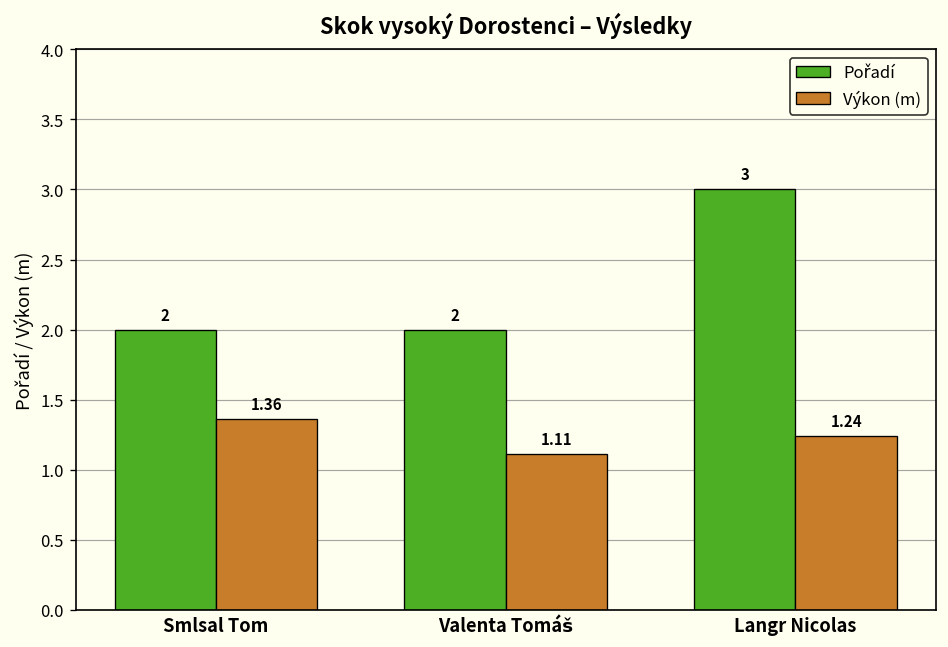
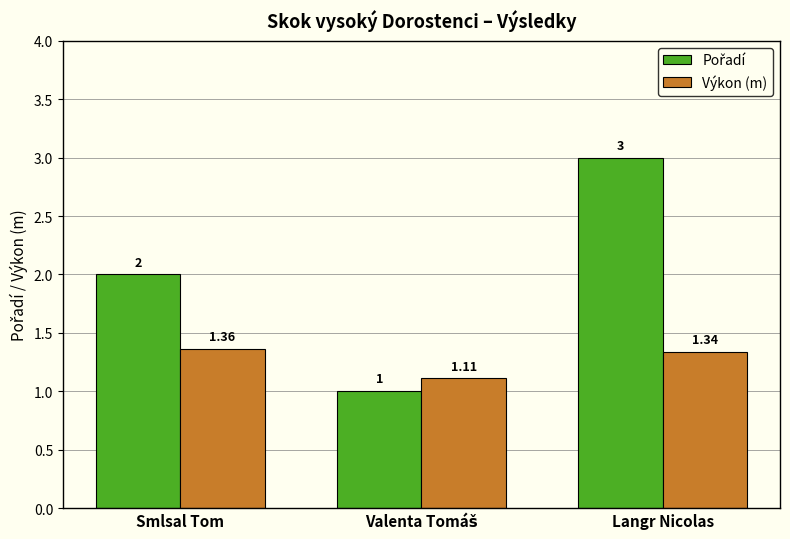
  {
    "Pořadí": {
      "Smlsal Tom": 2,
-     "Valenta Tomáš": 2,
+     "Valenta Tomáš": 1,
      "Langr Nicolas": 3
    },
    "Výkon (m)": {
      "Smlsal Tom": 1.36,
      "Valenta Tomáš": 1.11,
-     "Langr Nicolas": 1.24
+     "Langr Nicolas": 1.34
    }
  }
